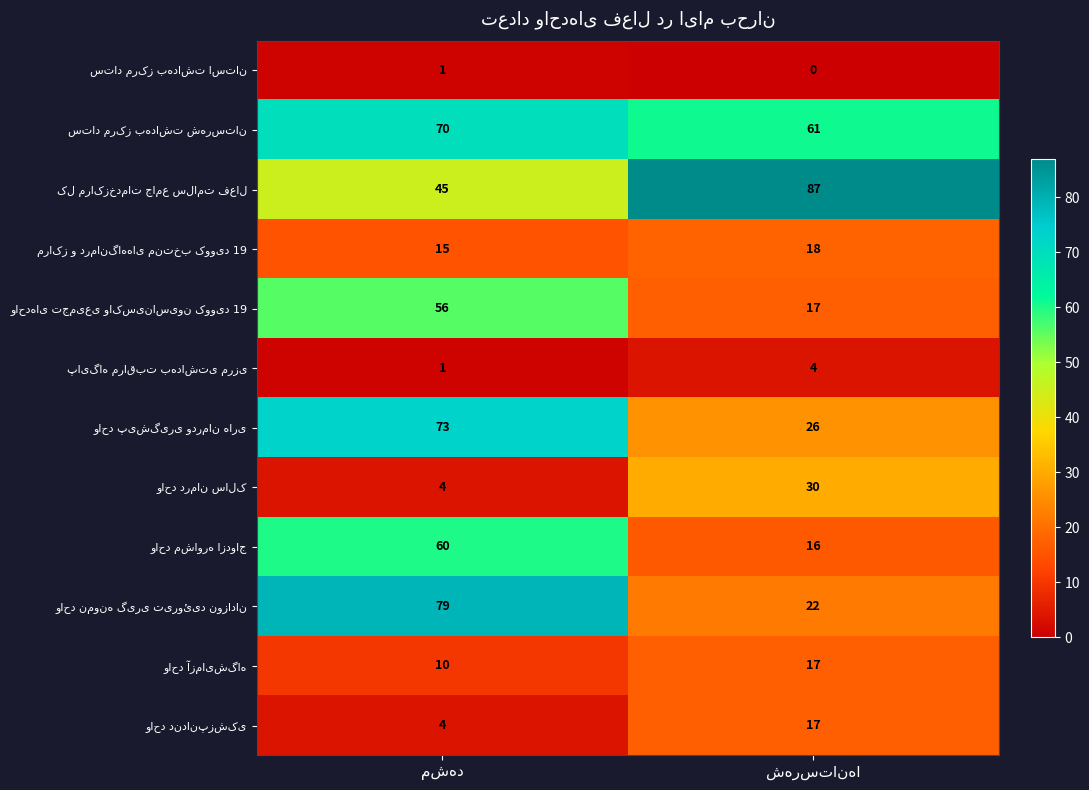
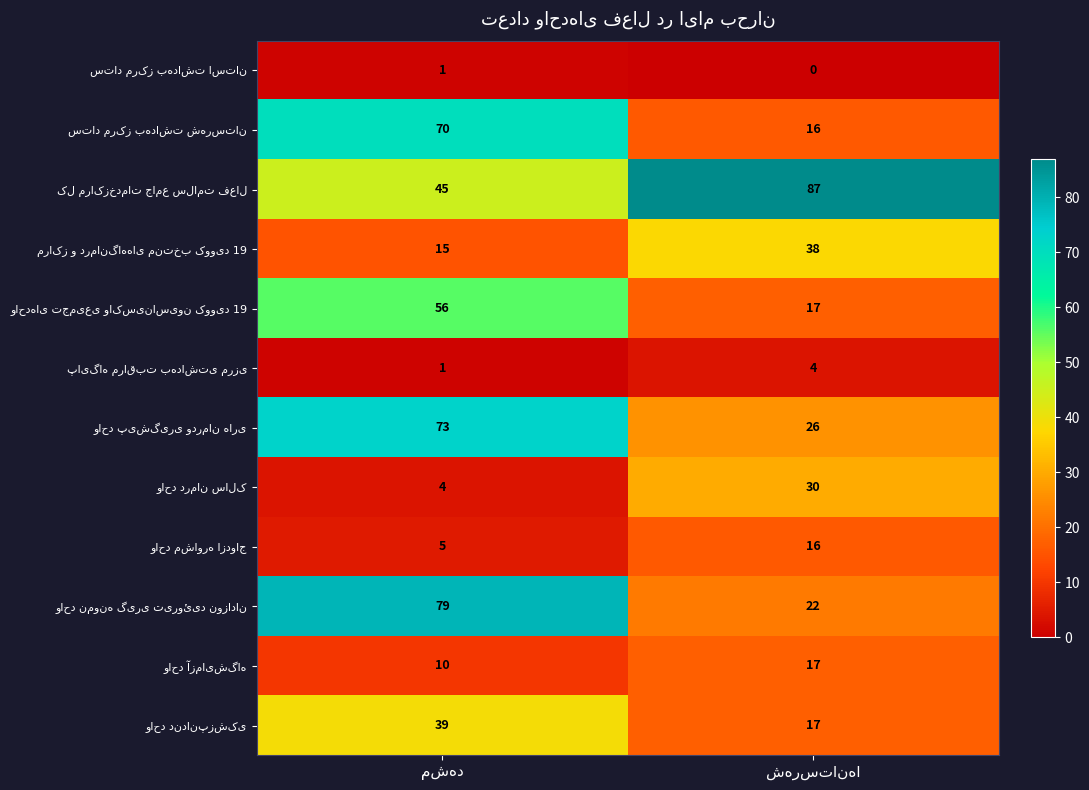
  {
    "ستاد مرکز بهداشت استان": {
      "مشهد": 1,
      "شهرستانها": 0
    },
    "ستاد مرکز بهداشت شهرستان": {
      "مشهد": 70,
-     "شهرستانها": 61
+     "شهرستانها": 16
    },
    "کل مراکزخدمات جامع سلامت فعال": {
      "مشهد": 45,
      "شهرستانها": 87
    },
    "مراکز و درمانگاههای منتخب کووید 19": {
      "مشهد": 15,
-     "شهرستانها": 18
+     "شهرستانها": 38
    },
    "واحدهای تجمیعی واکسیناسیون کووید 19": {
      "مشهد": 56,
      "شهرستانها": 17
    },
    "پایگاه مراقبت بهداشتی مرزی": {
      "مشهد": 1,
      "شهرستانها": 4
    },
    "واحد پیشگیری ودرمان هاری": {
      "مشهد": 73,
      "شهرستانها": 26
    },
    "واحد درمان سالک": {
      "مشهد": 4,
      "شهرستانها": 30
    },
    "واحد مشاوره ازدواج": {
-     "مشهد": 60,
+     "مشهد": 5,
      "شهرستانها": 16
    },
    "واحد نمونه گیری تیروئید نوزادان": {
      "مشهد": 79,
      "شهرستانها": 22
    },
    "واحد آزمایشگاه": {
      "مشهد": 10,
      "شهرستانها": 17
    },
    "واحد دندانپزشکی": {
-     "مشهد": 4,
+     "مشهد": 39,
      "شهرستانها": 17
    }
  }
